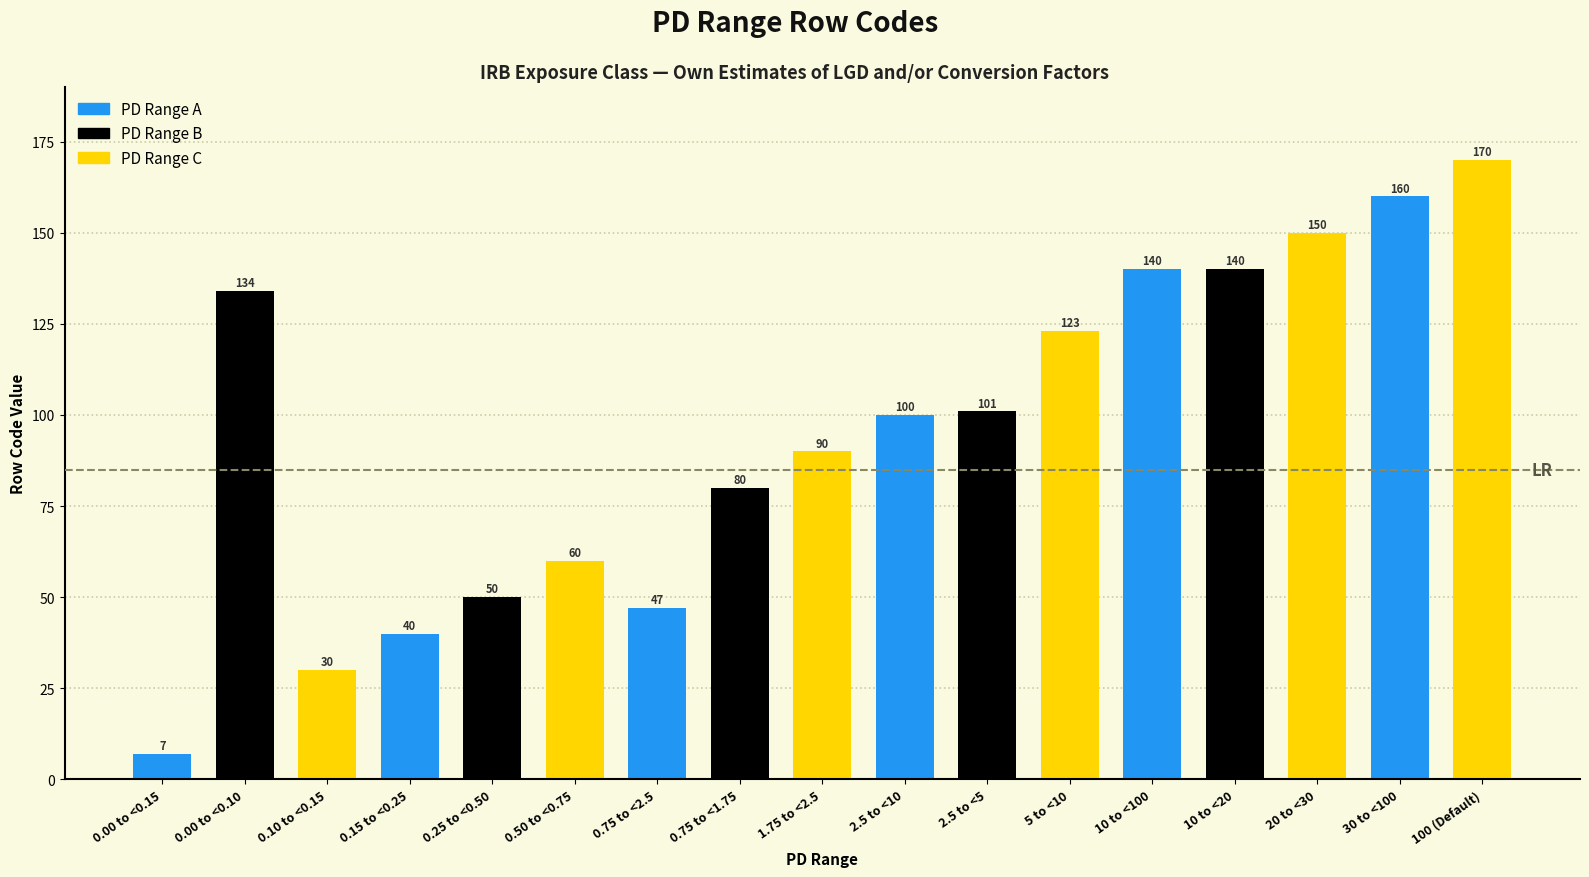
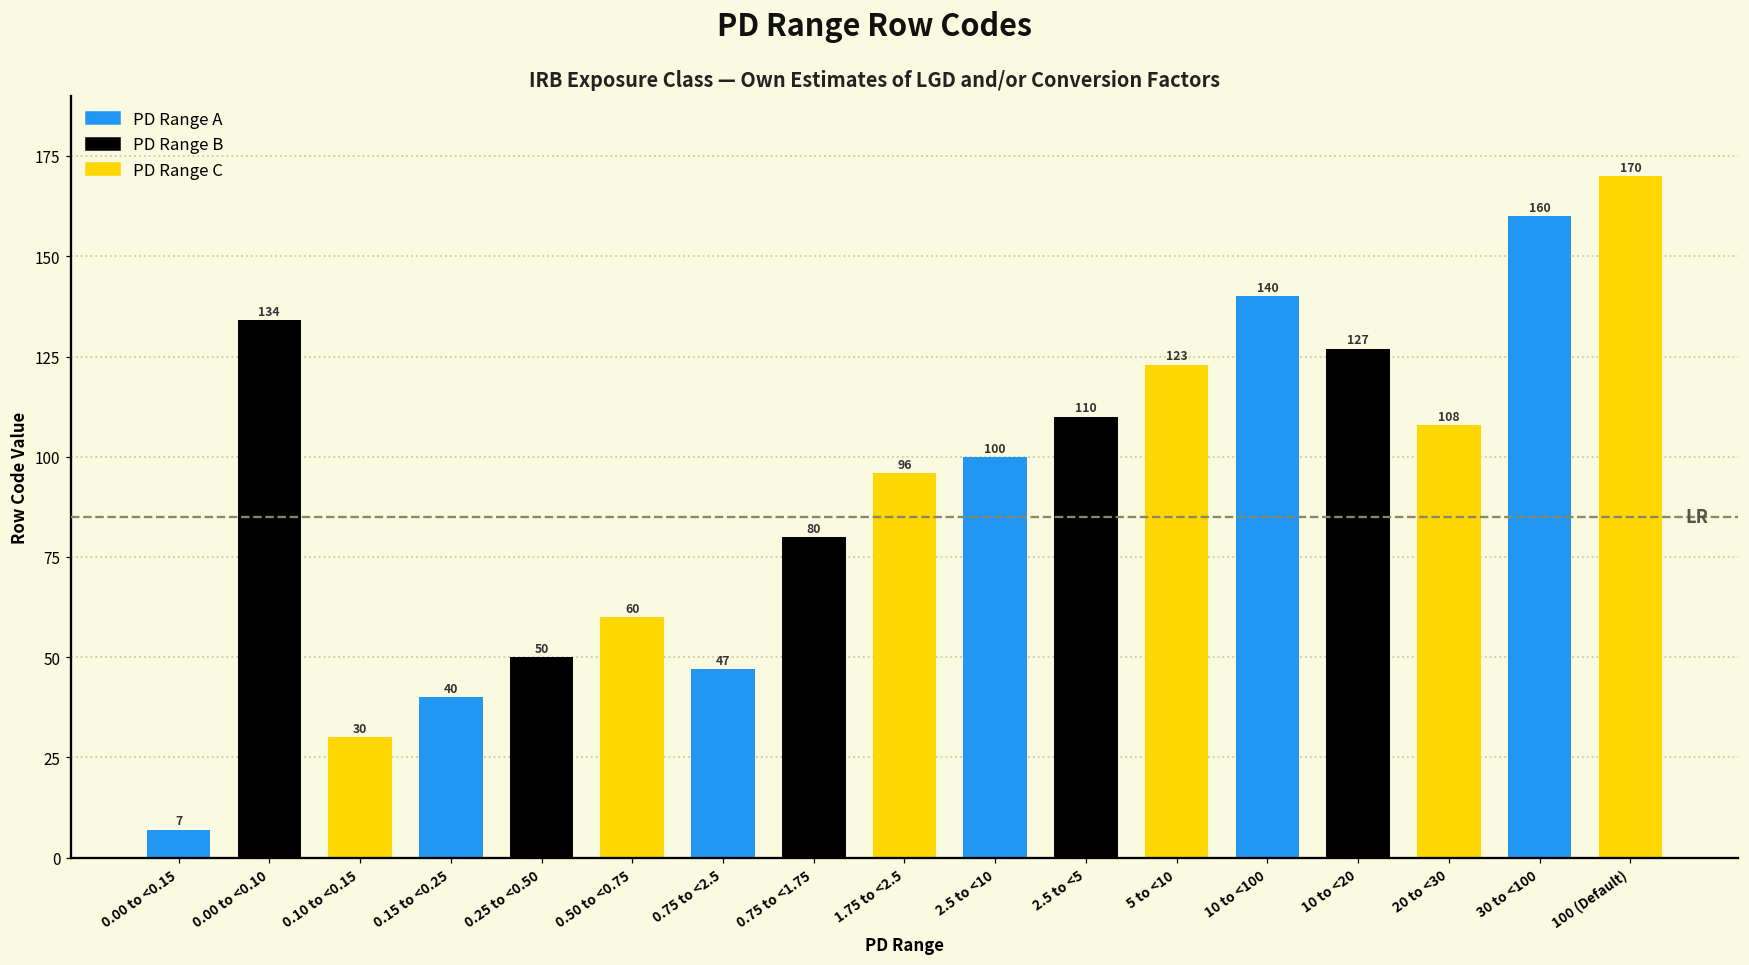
  {
    "0.00 to <0.15": 7,
    "0.00 to <0.10": 134,
    "0.10 to <0.15": 30,
    "0.15 to <0.25": 40,
    "0.25 to <0.50": 50,
    "0.50 to <0.75": 60,
    "0.75 to <2.5": 47,
    "0.75 to <1.75": 80,
-   "1.75 to <2.5": 90,
+   "1.75 to <2.5": 96,
    "2.5 to <10": 100,
-   "2.5 to <5": 101,
+   "2.5 to <5": 110,
    "5 to <10": 123,
    "10 to <100": 140,
-   "10 to <20": 140,
-   "20 to <30": 150,
+   "10 to <20": 127,
+   "20 to <30": 108,
    "30 to <100": 160,
    "100 (Default)": 170
  }
